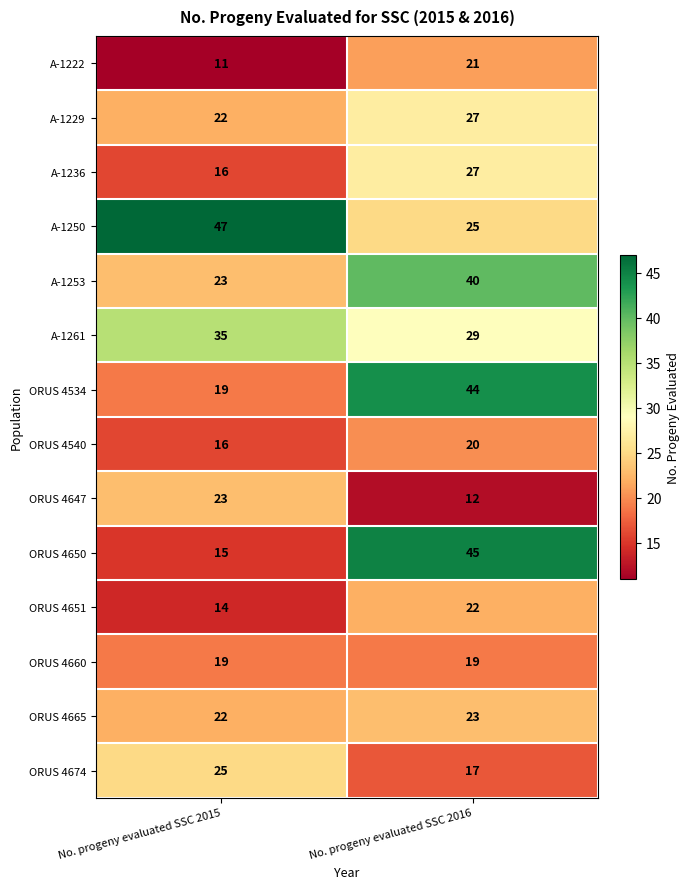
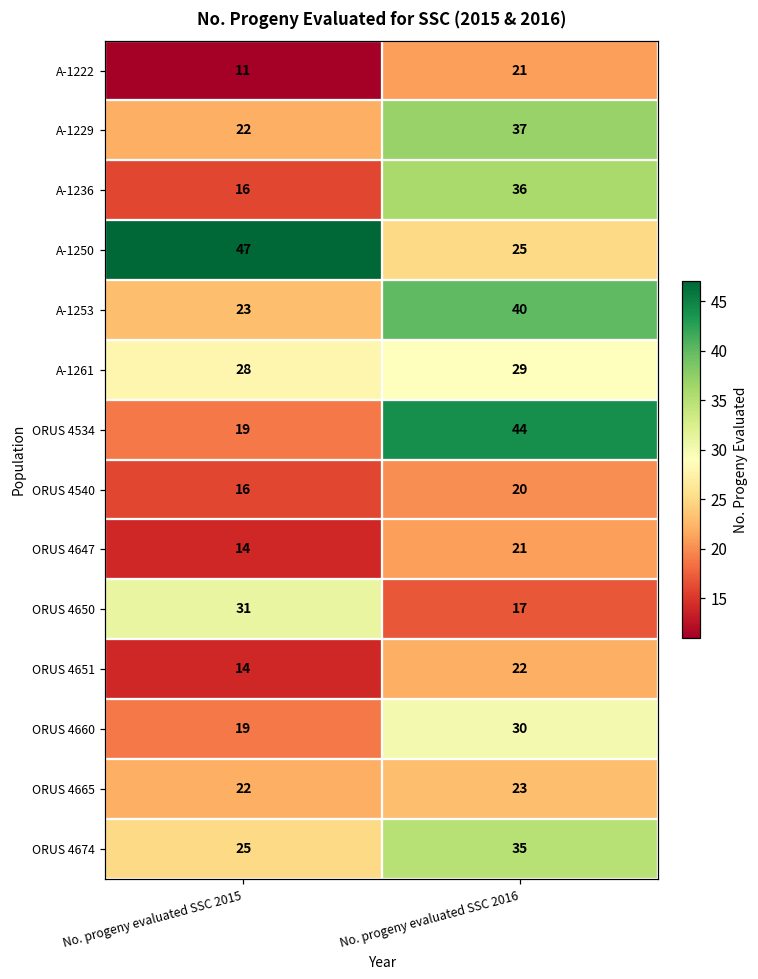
  {
    "A-1222": {
      "No. progeny evaluated SSC 2015": 11,
      "No. progeny evaluated SSC 2016": 21
    },
    "A-1229": {
      "No. progeny evaluated SSC 2015": 22,
-     "No. progeny evaluated SSC 2016": 27
+     "No. progeny evaluated SSC 2016": 37
    },
    "A-1236": {
      "No. progeny evaluated SSC 2015": 16,
-     "No. progeny evaluated SSC 2016": 27
+     "No. progeny evaluated SSC 2016": 36
    },
    "A-1250": {
      "No. progeny evaluated SSC 2015": 47,
      "No. progeny evaluated SSC 2016": 25
    },
    "A-1253": {
      "No. progeny evaluated SSC 2015": 23,
      "No. progeny evaluated SSC 2016": 40
    },
    "A-1261": {
-     "No. progeny evaluated SSC 2015": 35,
+     "No. progeny evaluated SSC 2015": 28,
      "No. progeny evaluated SSC 2016": 29
    },
    "ORUS 4534": {
      "No. progeny evaluated SSC 2015": 19,
      "No. progeny evaluated SSC 2016": 44
    },
    "ORUS 4540": {
      "No. progeny evaluated SSC 2015": 16,
      "No. progeny evaluated SSC 2016": 20
    },
    "ORUS 4647": {
-     "No. progeny evaluated SSC 2015": 23,
-     "No. progeny evaluated SSC 2016": 12
+     "No. progeny evaluated SSC 2015": 14,
+     "No. progeny evaluated SSC 2016": 21
    },
    "ORUS 4650": {
-     "No. progeny evaluated SSC 2015": 15,
-     "No. progeny evaluated SSC 2016": 45
+     "No. progeny evaluated SSC 2015": 31,
+     "No. progeny evaluated SSC 2016": 17
    },
    "ORUS 4651": {
      "No. progeny evaluated SSC 2015": 14,
      "No. progeny evaluated SSC 2016": 22
    },
    "ORUS 4660": {
      "No. progeny evaluated SSC 2015": 19,
-     "No. progeny evaluated SSC 2016": 19
+     "No. progeny evaluated SSC 2016": 30
    },
    "ORUS 4665": {
      "No. progeny evaluated SSC 2015": 22,
      "No. progeny evaluated SSC 2016": 23
    },
    "ORUS 4674": {
      "No. progeny evaluated SSC 2015": 25,
-     "No. progeny evaluated SSC 2016": 17
+     "No. progeny evaluated SSC 2016": 35
    }
  }
